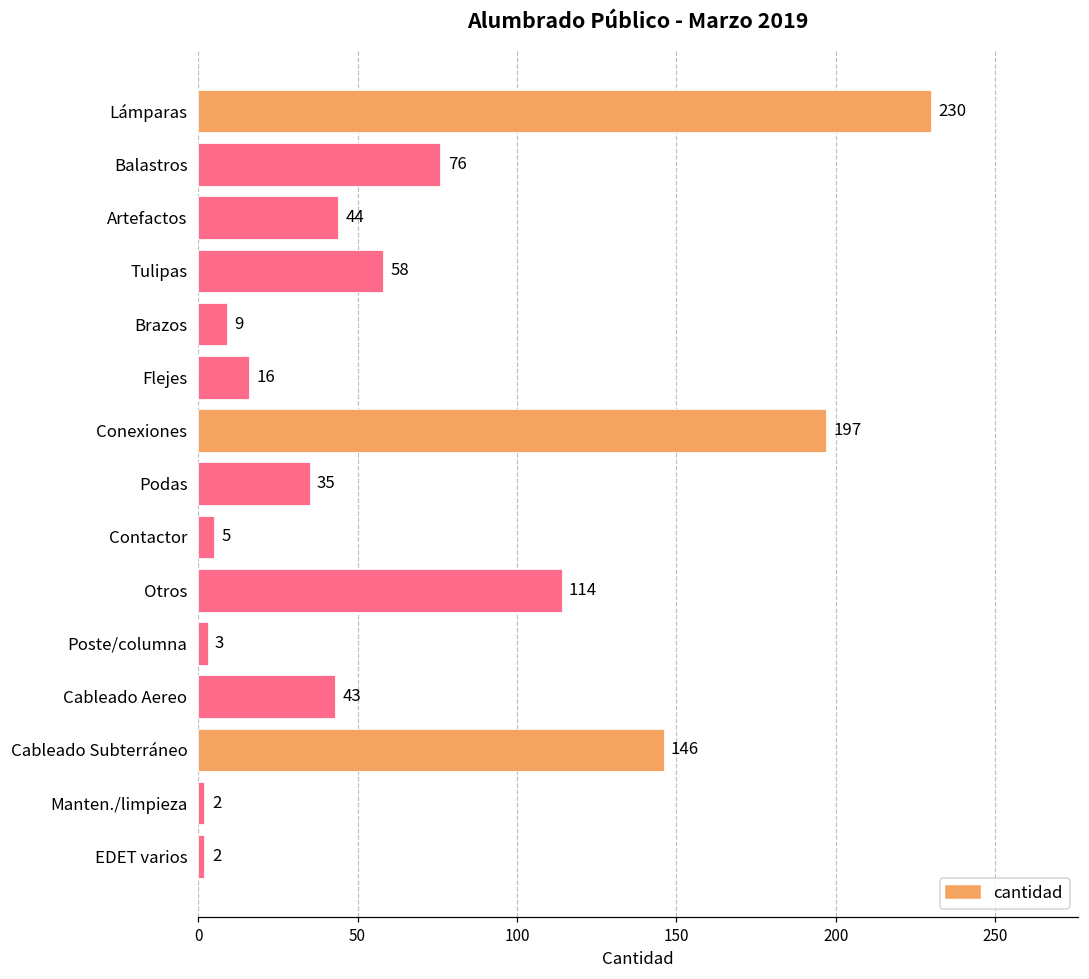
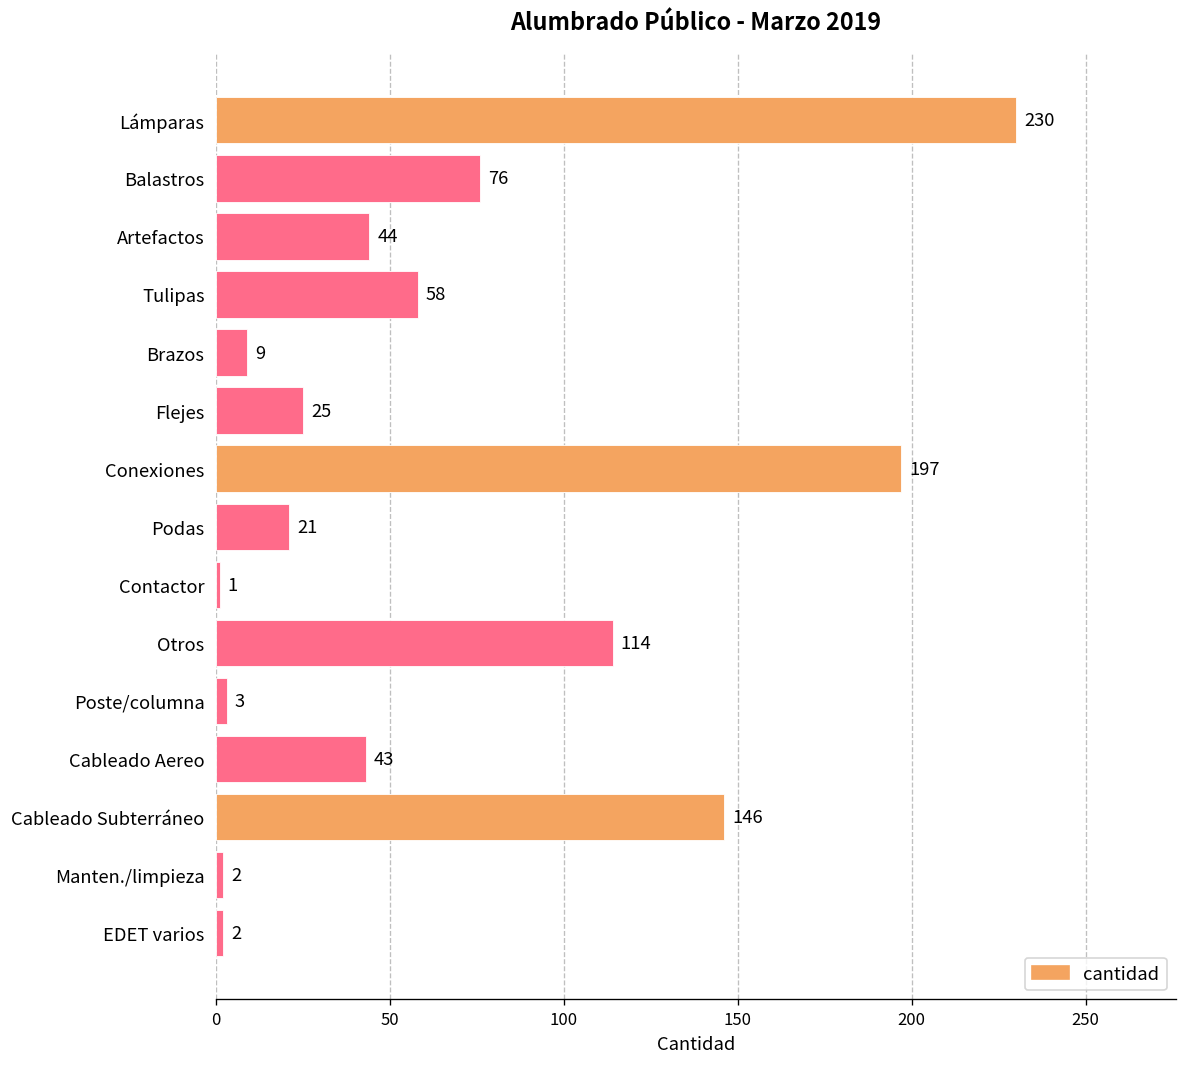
  {
    "Lámparas": 230,
    "Balastros": 76,
    "Artefactos": 44,
    "Tulipas": 58,
    "Brazos": 9,
-   "Flejes": 16,
+   "Flejes": 25,
    "Conexiones": 197,
-   "Podas": 35,
-   "Contactor": 5,
+   "Podas": 21,
+   "Contactor": 1,
    "Otros": 114,
    "Poste/columna": 3,
    "Cableado Aereo": 43,
    "Cableado Subterráneo": 146,
    "Manten./limpieza": 2,
    "EDET varios": 2
  }
